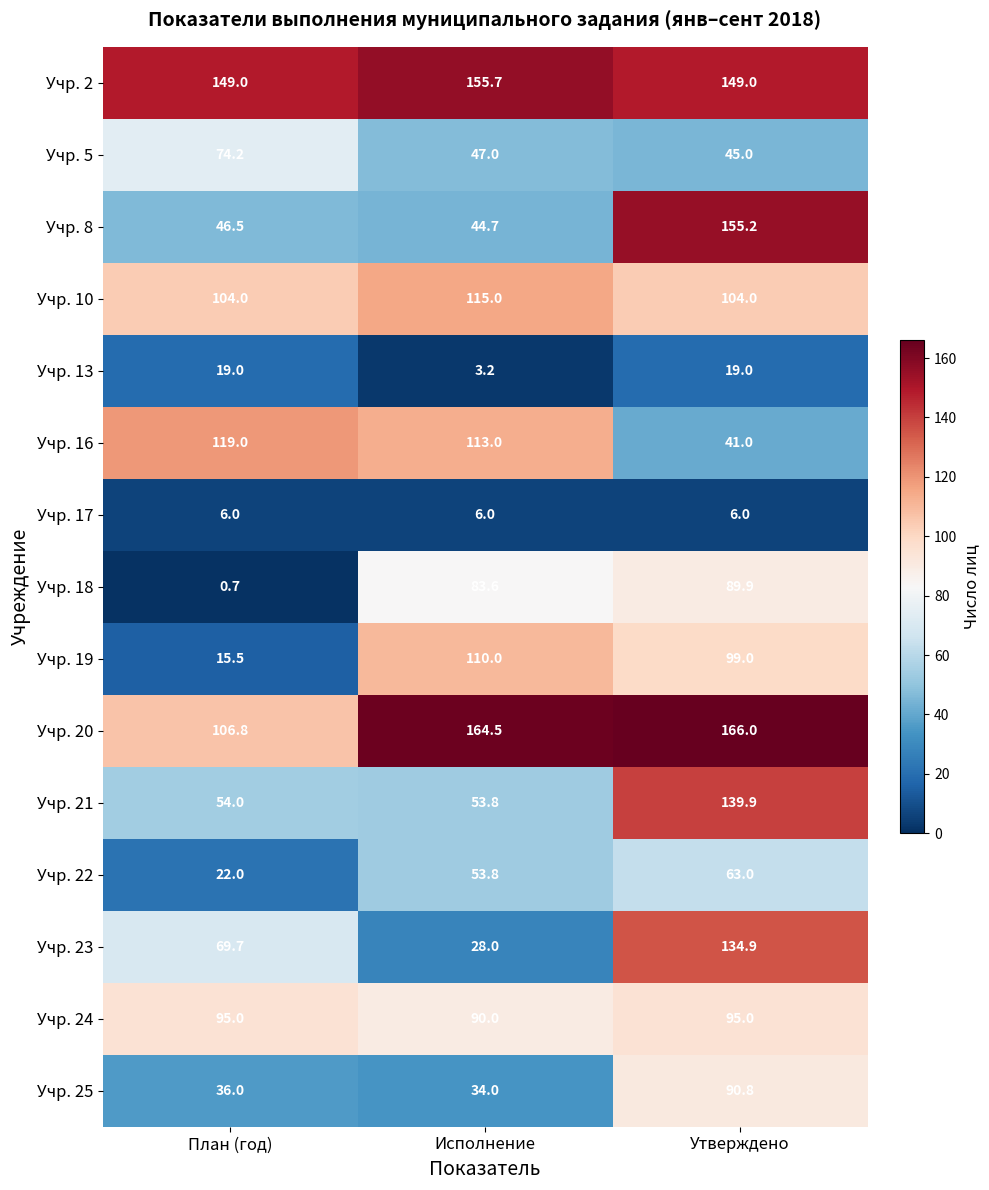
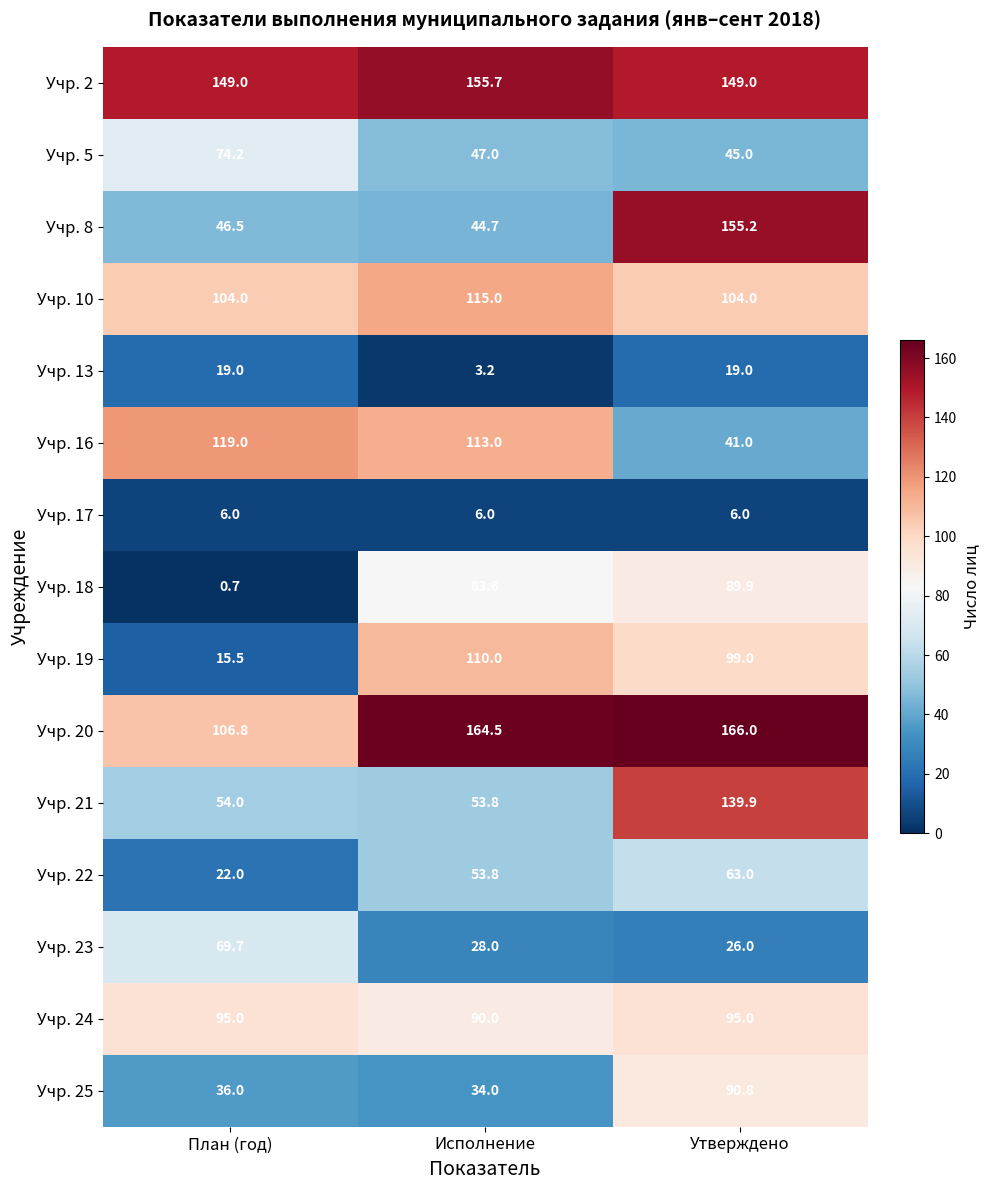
  {
    "Учр. 2": {
      "План (год)": 149.0,
      "Исполнение": 155.7,
      "Утверждено": 149.0
    },
    "Учр. 5": {
      "Исполнение": 47.0,
      "Утверждено": 45.0
    },
    "Учр. 8": {
      "План (год)": 46.5,
      "Исполнение": 44.7,
      "Утверждено": 155.2
    },
    "Учр. 10": {
      "План (год)": 104.0,
      "Исполнение": 115.0,
      "Утверждено": 104.0
    },
    "Учр. 13": {
      "План (год)": 19.0,
      "Исполнение": 3.2,
      "Утверждено": 19.0
    },
    "Учр. 16": {
      "План (год)": 119.0,
      "Исполнение": 113.0,
      "Утверждено": 41.0
    },
    "Учр. 17": {
      "План (год)": 6.0,
      "Исполнение": 6.0,
      "Утверждено": 6.0
    },
    "Учр. 18": {
      "План (год)": 0.7
    },
    "Учр. 19": {
      "План (год)": 15.5,
      "Исполнение": 110.0,
      "Утверждено": 99.0
    },
    "Учр. 20": {
      "План (год)": 106.8,
      "Исполнение": 164.5,
      "Утверждено": 166.0
    },
    "Учр. 21": {
      "План (год)": 54.0,
      "Исполнение": 53.8,
      "Утверждено": 139.9
    },
    "Учр. 22": {
      "План (год)": 22.0,
      "Исполнение": 53.8,
      "Утверждено": 63.0
    },
    "Учр. 23": {
      "Исполнение": 28.0,
-     "Утверждено": 134.9
+     "Утверждено": 26.0
    },
    "Учр. 25": {
      "План (год)": 36.0,
      "Исполнение": 34.0
    }
  }
